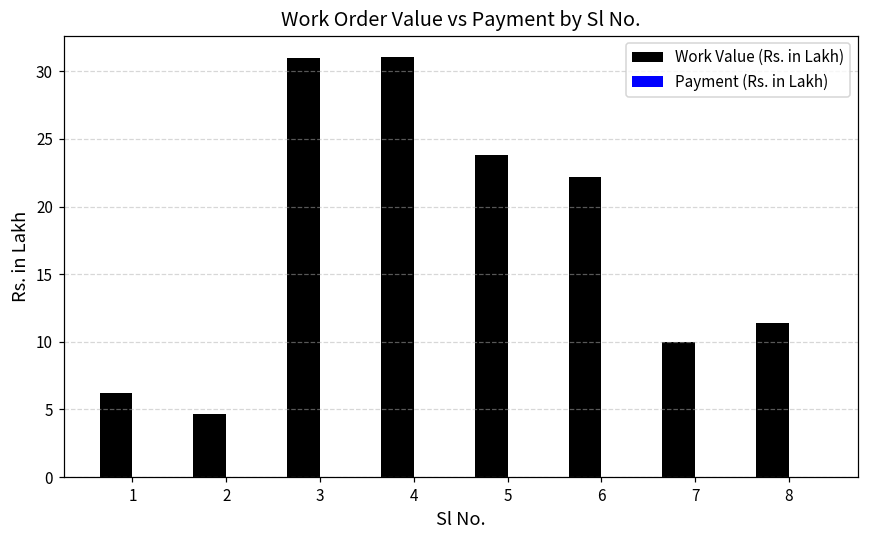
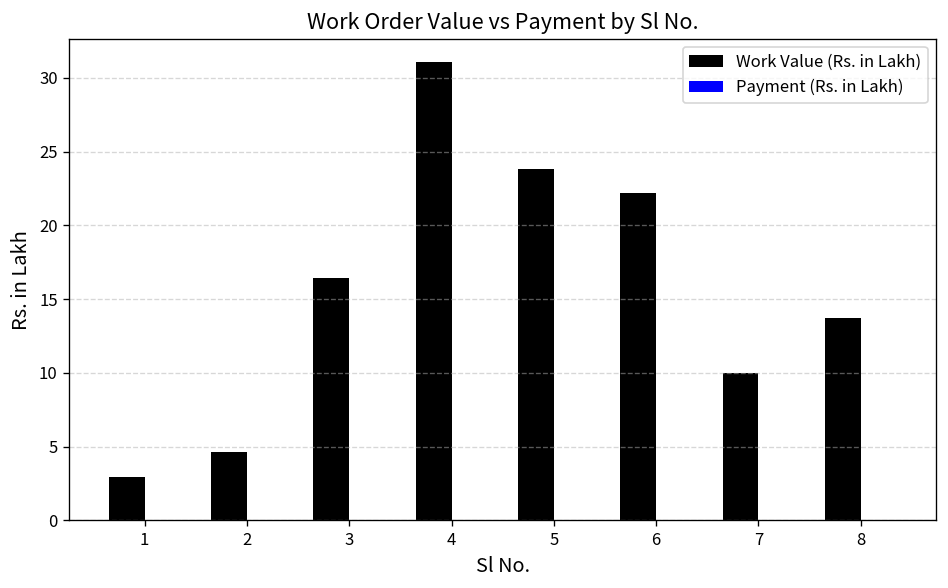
  {
    "Work Value (Rs. in Lakh)": {
-     "1": 6.2,
+     "1": 3.0,
      "2": 4.6,
-     "3": 31.0,
+     "3": 16.4,
      "4": 31.1,
      "5": 23.9,
      "6": 22.2,
      "7": 10.0,
-     "8": 11.4
+     "8": 13.7
    },
    "Payment (Rs. in Lakh)": {
      "1": 0.0,
      "2": 0.0,
      "3": 0.0,
      "4": 0.0,
      "5": 0.0,
      "6": 0.0,
      "7": 0.0,
      "8": 0.0
    }
  }
